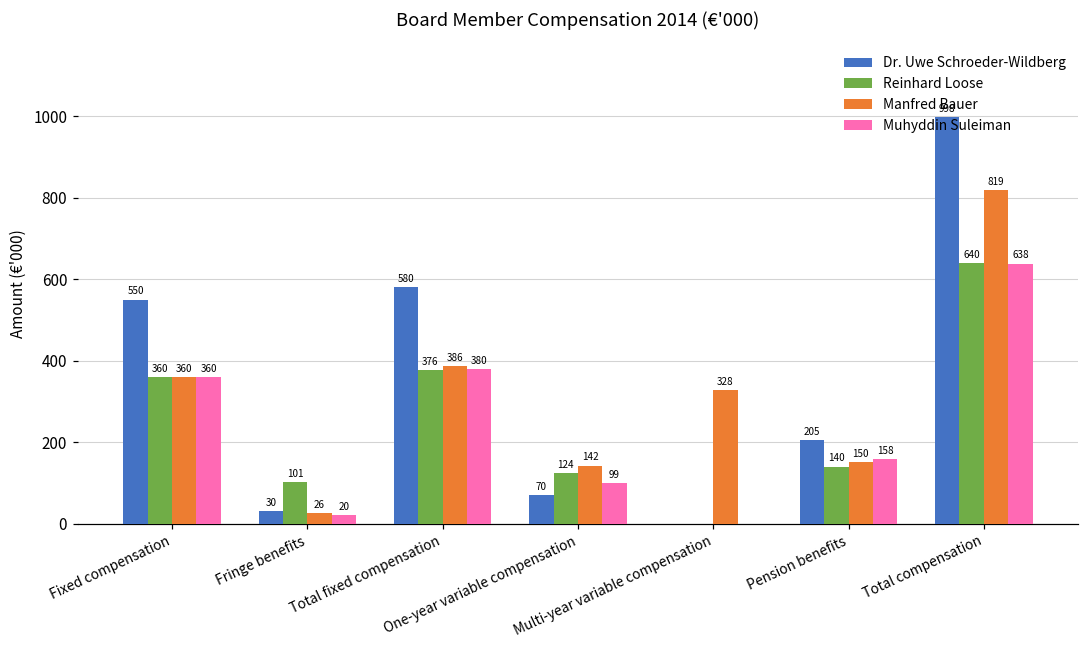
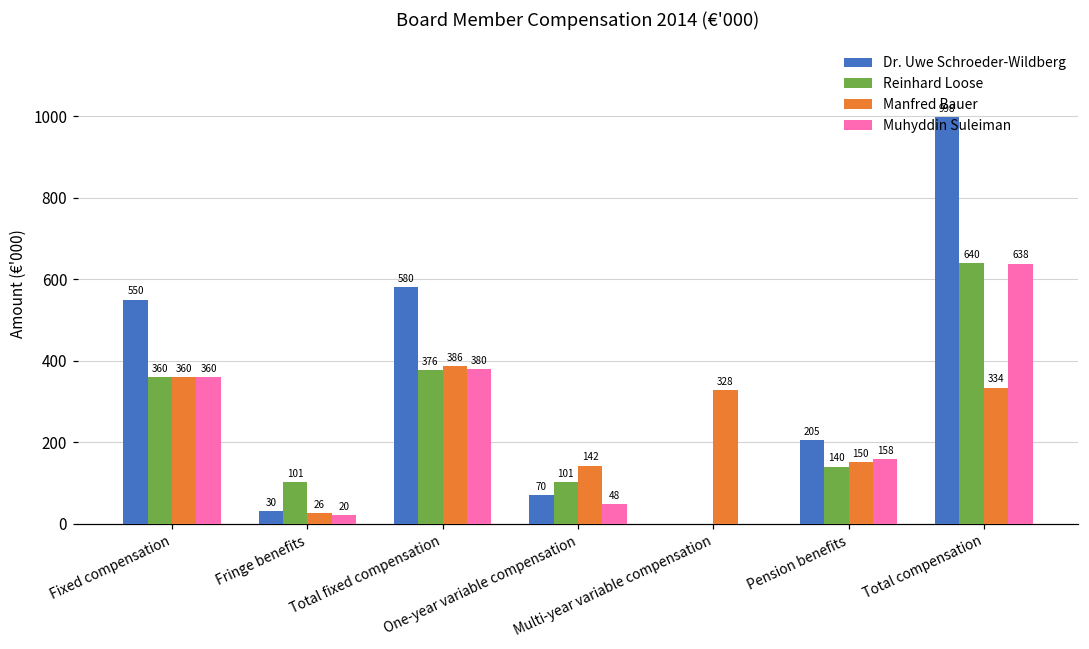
  {
    "Dr. Uwe Schroeder-Wildberg": {
      "Fixed compensation": 550,
      "Fringe benefits": 30,
      "Total fixed compensation": 580,
      "One-year variable compensation": 70,
      "Pension benefits": 205,
      "Total compensation": 998
    },
    "Reinhard Loose": {
      "Fixed compensation": 360,
      "Fringe benefits": 101,
      "Total fixed compensation": 376,
-     "One-year variable compensation": 124,
+     "One-year variable compensation": 101,
      "Pension benefits": 140,
      "Total compensation": 640
    },
    "Manfred Bauer": {
      "Fixed compensation": 360,
      "Fringe benefits": 26,
      "Total fixed compensation": 386,
      "One-year variable compensation": 142,
      "Multi-year variable compensation": 328,
      "Pension benefits": 150,
-     "Total compensation": 819
+     "Total compensation": 334
    },
    "Muhyddin Suleiman": {
      "Fixed compensation": 360,
      "Fringe benefits": 20,
      "Total fixed compensation": 380,
-     "One-year variable compensation": 99,
+     "One-year variable compensation": 48,
      "Pension benefits": 158,
      "Total compensation": 638
    }
  }
